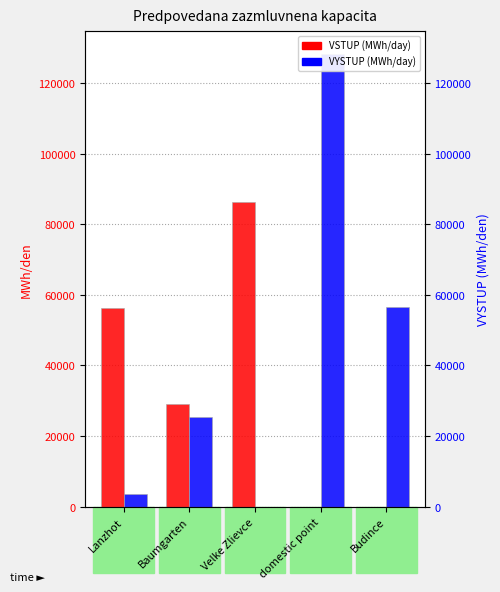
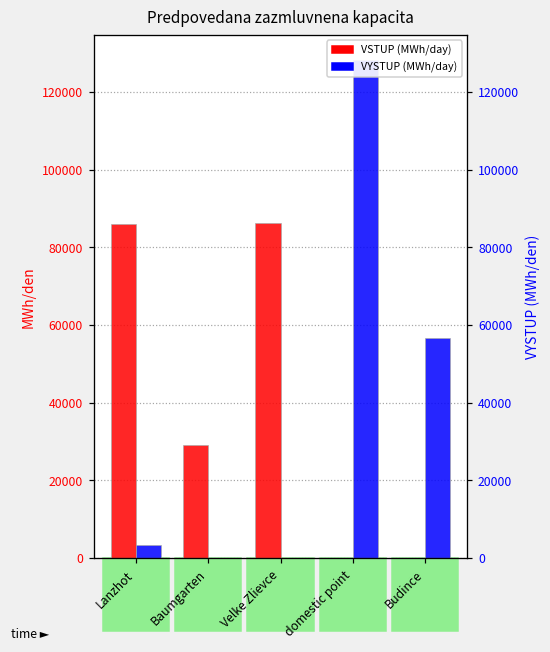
  {
    "VSTUP (MWh/day)": {
-     "Lanzhot": 56000,
+     "Lanzhot": 86000,
      "Baumgarten": 29000,
      "Velke Zlievce": 86000,
      "domestic point": 0,
      "Budince": 0
    },
    "VYSTUP (MWh/day)": {
      "Lanzhot": 3000,
-     "Baumgarten": 25000,
+     "Baumgarten": 0,
      "Velke Zlievce": 0,
      "Budince": 57000
    }
  }
